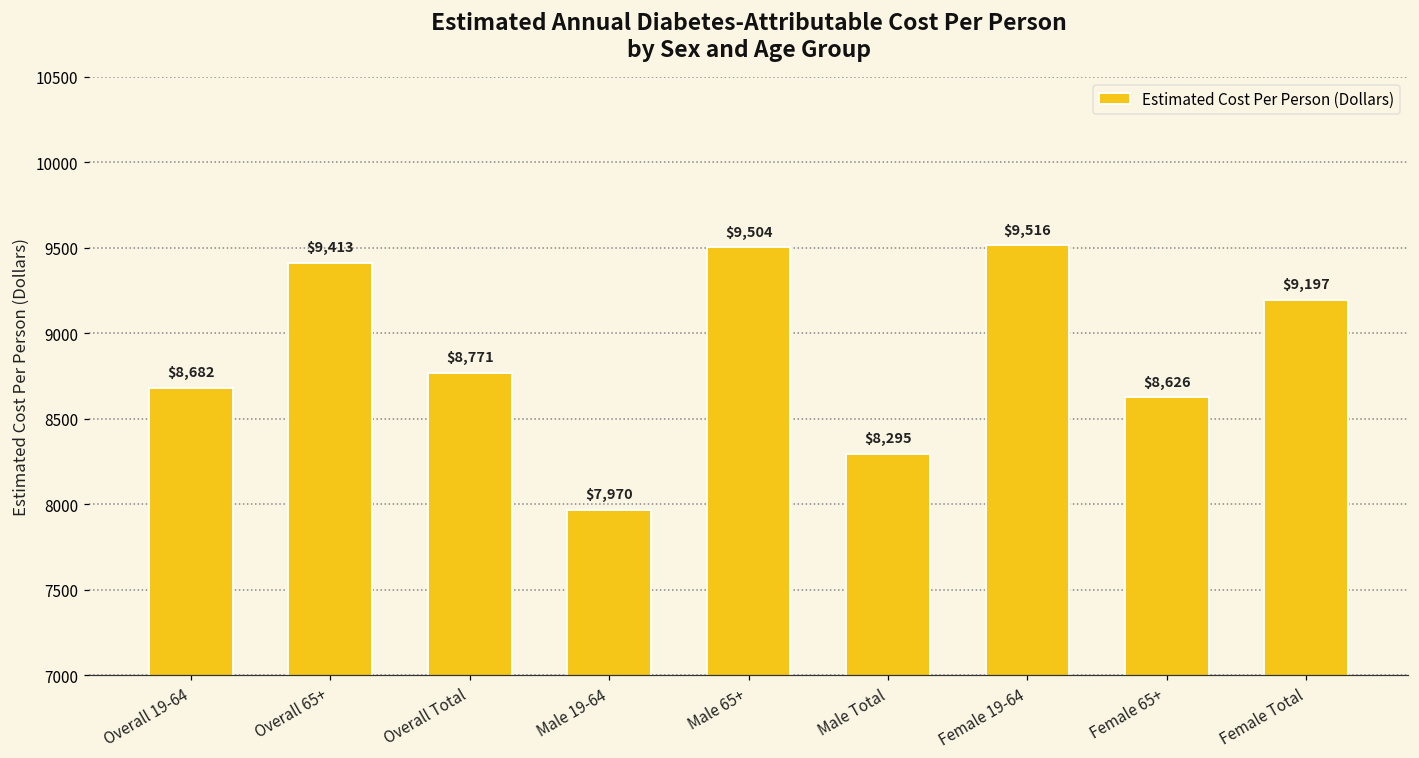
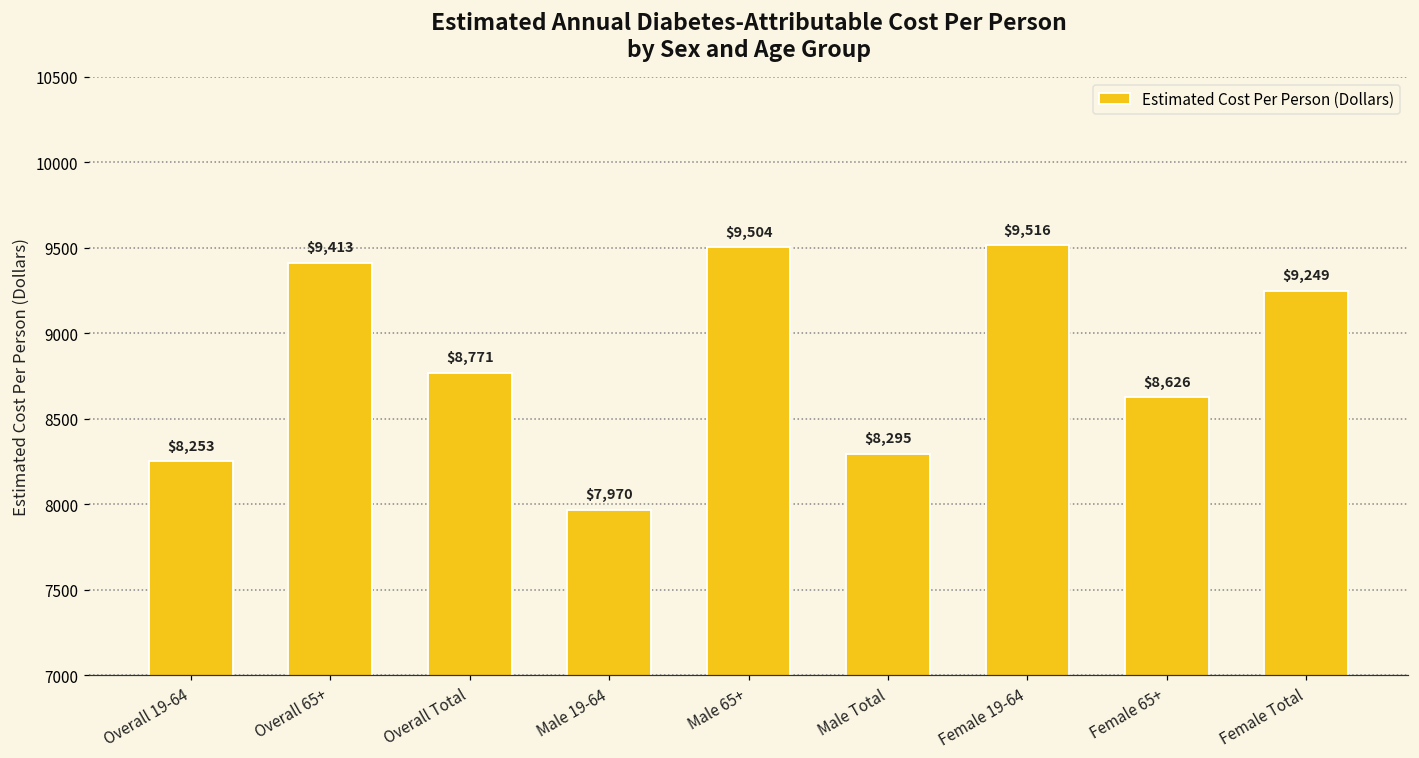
  {
-   "Overall 19-64": "$8,682",
+   "Overall 19-64": "$8,253",
    "Overall 65+": "$9,413",
    "Overall Total": "$8,771",
    "Male 19-64": "$7,970",
    "Male 65+": "$9,504",
    "Male Total": "$8,295",
    "Female 19-64": "$9,516",
    "Female 65+": "$8,626",
-   "Female Total": "$9,197"
+   "Female Total": "$9,249"
  }
